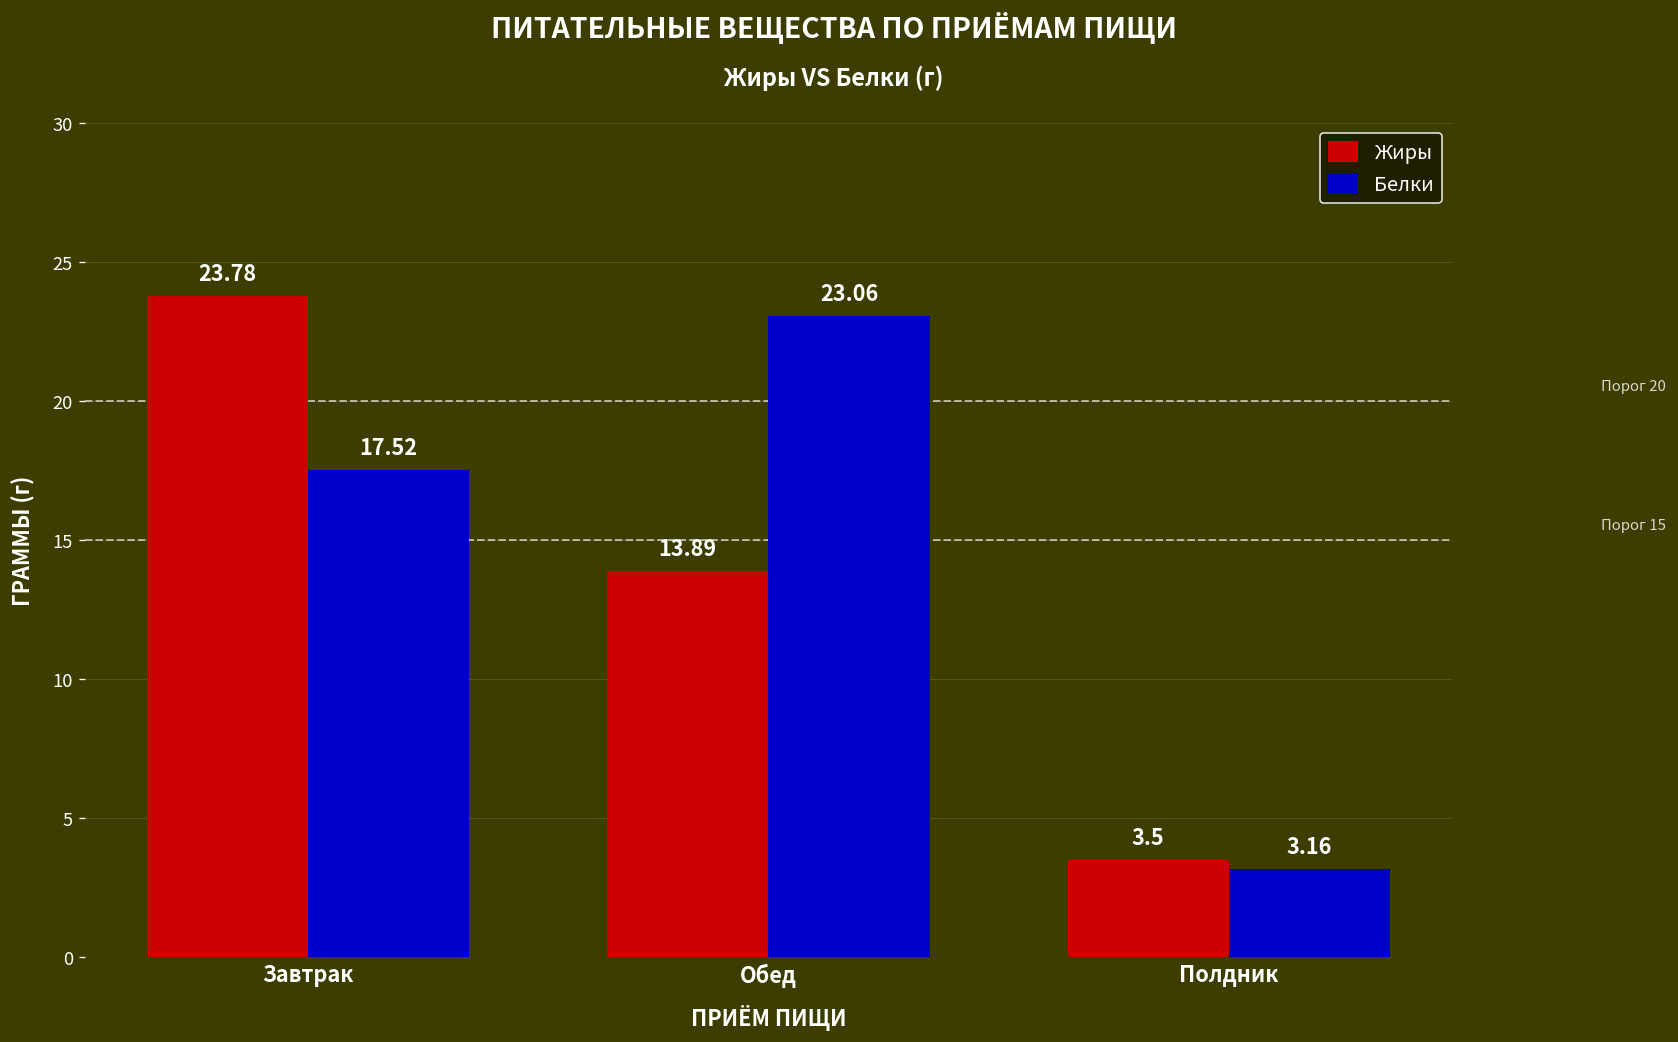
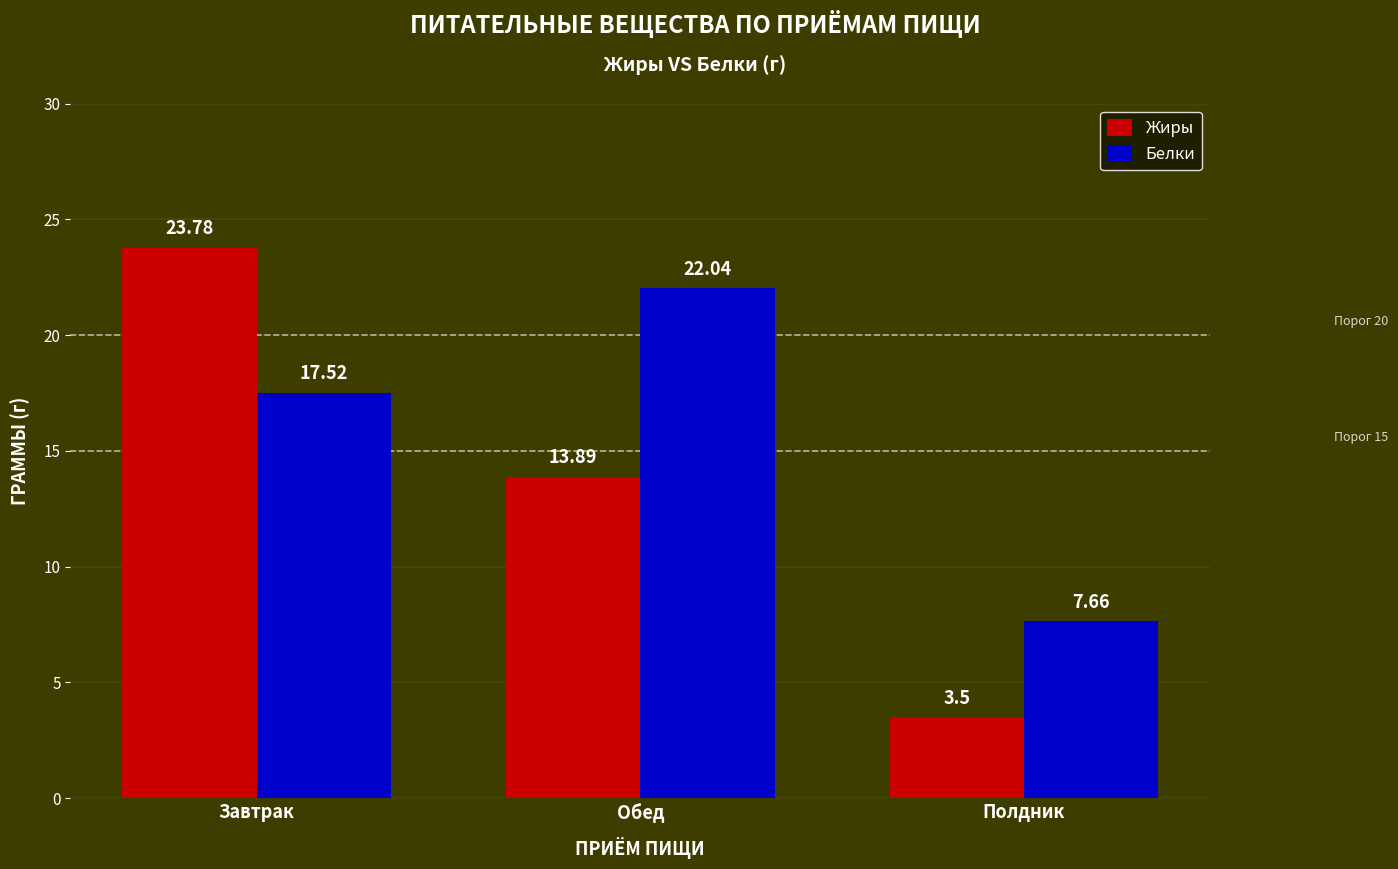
  {
    "Жиры": {
      "Завтрак": 23.78,
      "Обед": 13.89,
      "Полдник": 3.5
    },
    "Белки": {
      "Завтрак": 17.52,
-     "Обед": 23.06,
-     "Полдник": 3.16
+     "Обед": 22.04,
+     "Полдник": 7.66
    }
  }
